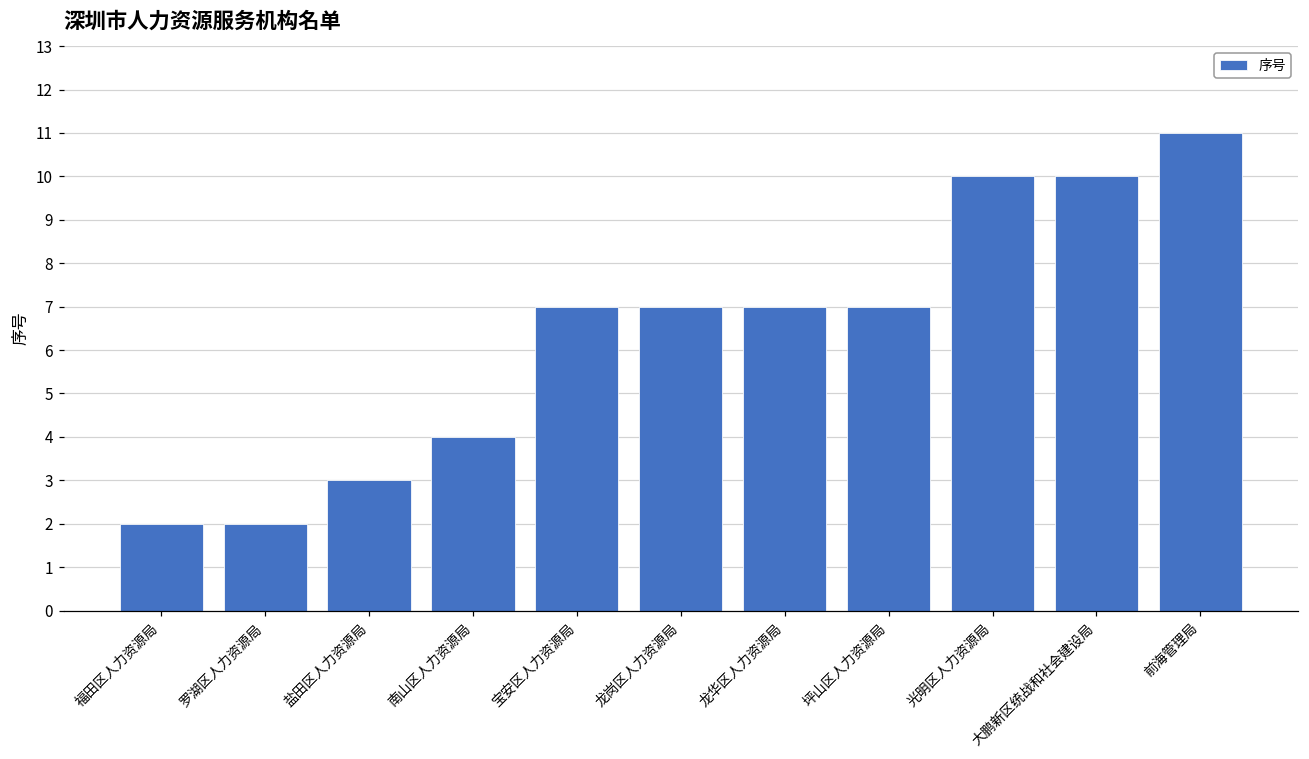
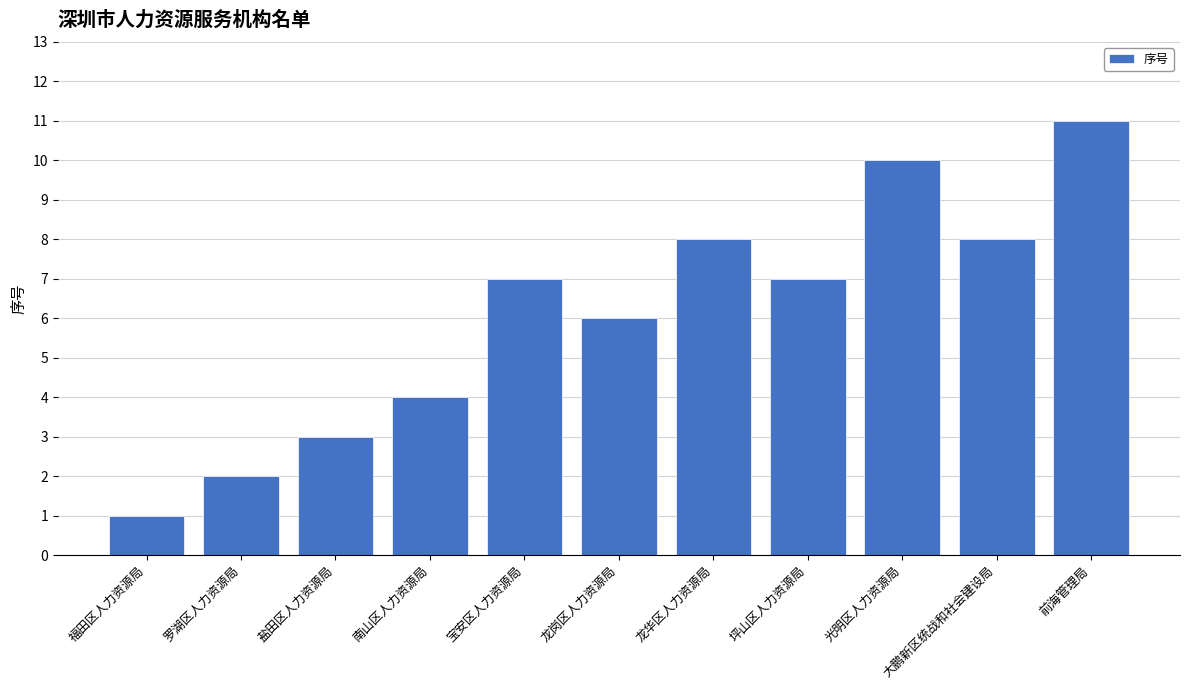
  {
-   "福田区人力资源局": 2,
+   "福田区人力资源局": 1,
    "罗湖区人力资源局": 2,
    "盐田区人力资源局": 3,
    "南山区人力资源局": 4,
    "宝安区人力资源局": 7,
-   "龙岗区人力资源局": 7,
-   "龙华区人力资源局": 7,
+   "龙岗区人力资源局": 6,
+   "龙华区人力资源局": 8,
    "坪山区人力资源局": 7,
    "光明区人力资源局": 10,
-   "大鹏新区统战和社会建设局": 10,
+   "大鹏新区统战和社会建设局": 8,
    "前海管理局": 11
  }
